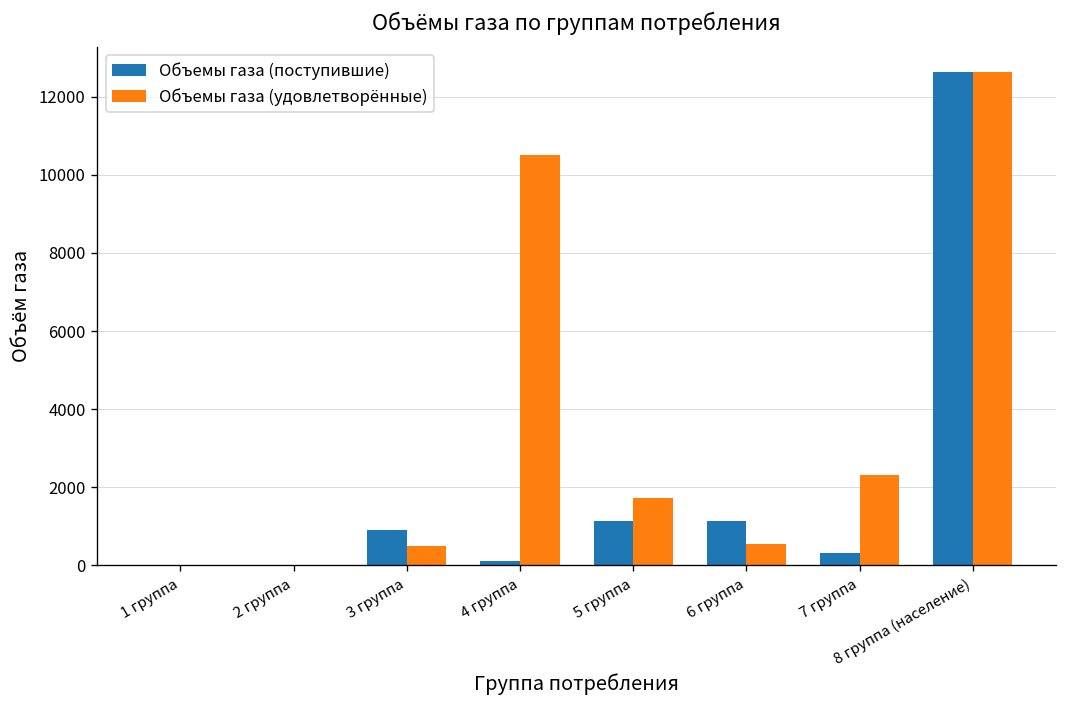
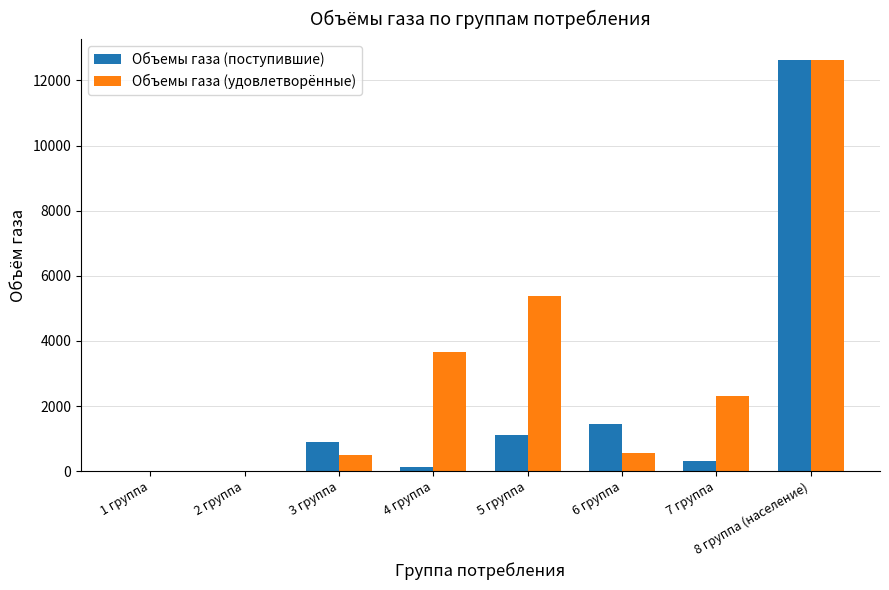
  {
    "Объемы газа (поступившие)": {
      "1 группа": 0,
      "2 группа": 0,
      "3 группа": 900,
      "4 группа": 100,
      "5 группа": 1100,
-     "6 группа": 1100,
+     "6 группа": 1400,
      "7 группа": 300,
      "8 группа (население)": 12600
    },
    "Объемы газа (удовлетворённые)": {
      "1 группа": 0,
      "2 группа": 0,
      "3 группа": 500,
-     "4 группа": 10500,
-     "5 группа": 1700,
+     "4 группа": 3700,
+     "5 группа": 5400,
      "6 группа": 500,
      "7 группа": 2300,
      "8 группа (население)": 12600
    }
  }
